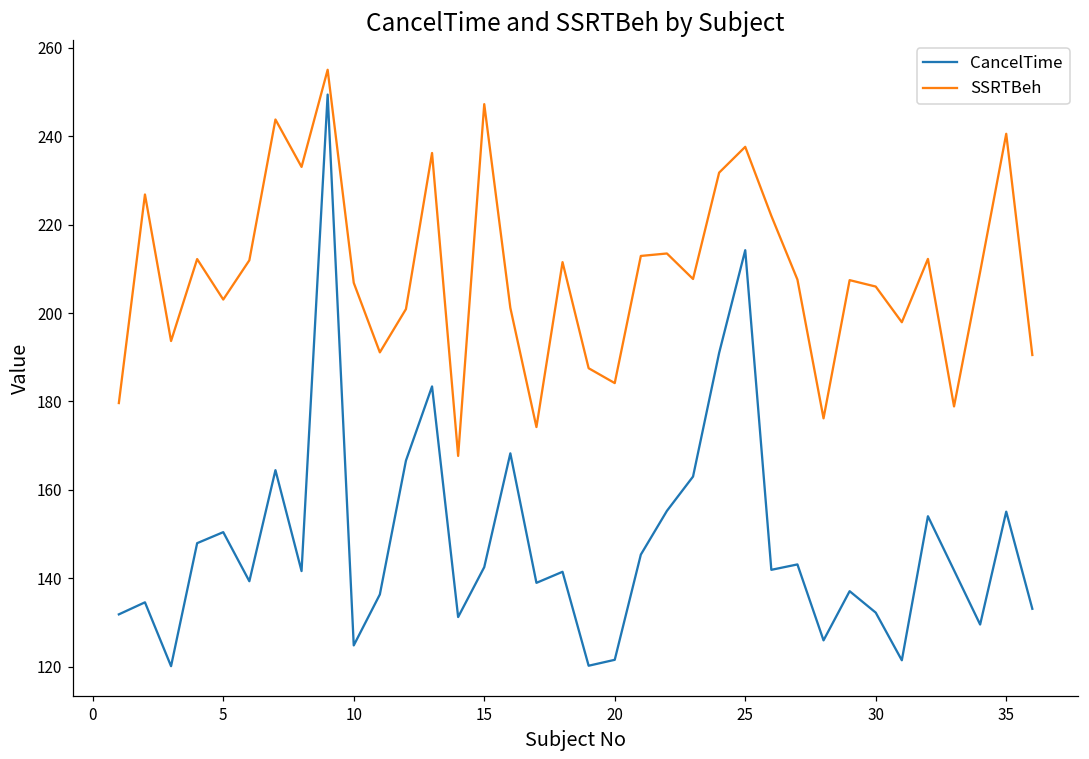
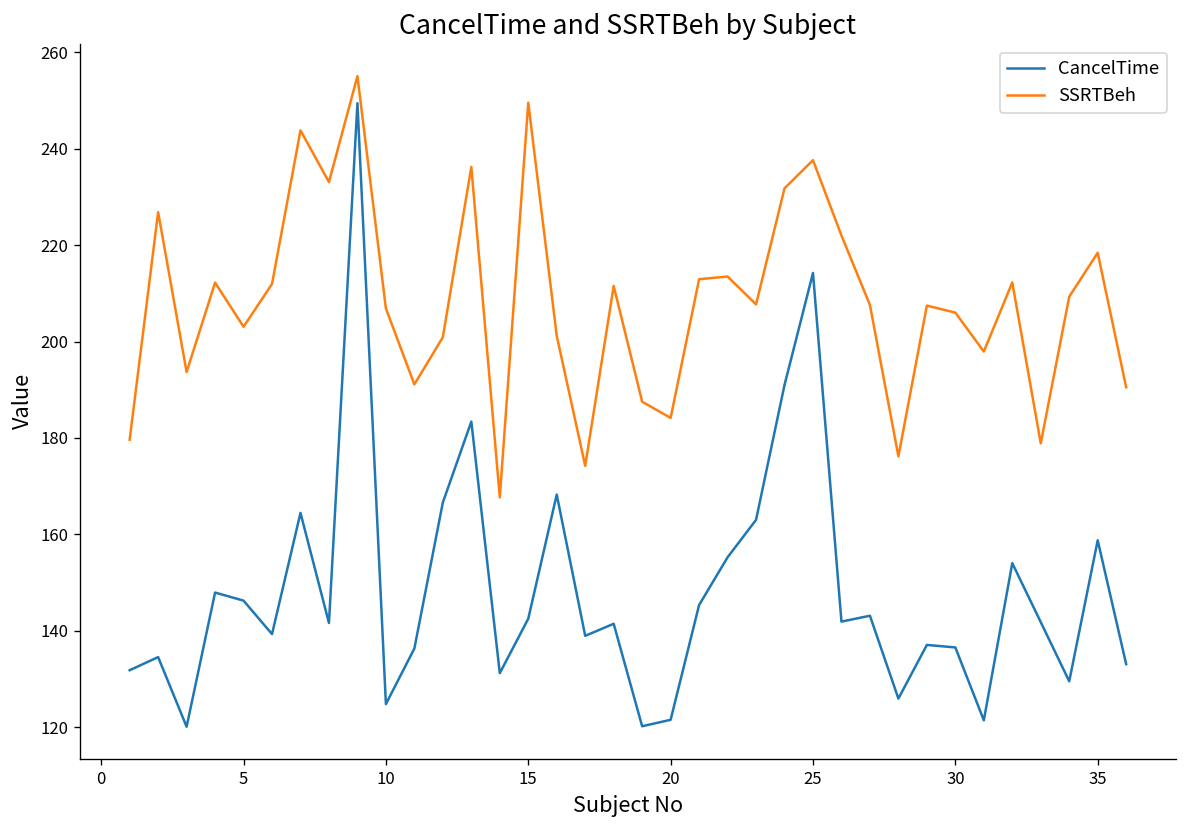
  {
    "CancelTime": {
-     "5": 150,
+     "5": 146,
      "10": 125,
      "15": 143,
      "20": 122,
      "25": 214,
-     "30": 132,
-     "35": 155
+     "30": 137,
+     "35": 159
    },
    "SSRTBeh": {
      "5": 203,
      "10": 207,
-     "15": 247,
+     "15": 250,
      "20": 184,
      "25": 238,
      "30": 206,
-     "35": 241
+     "35": 218
    }
  }
